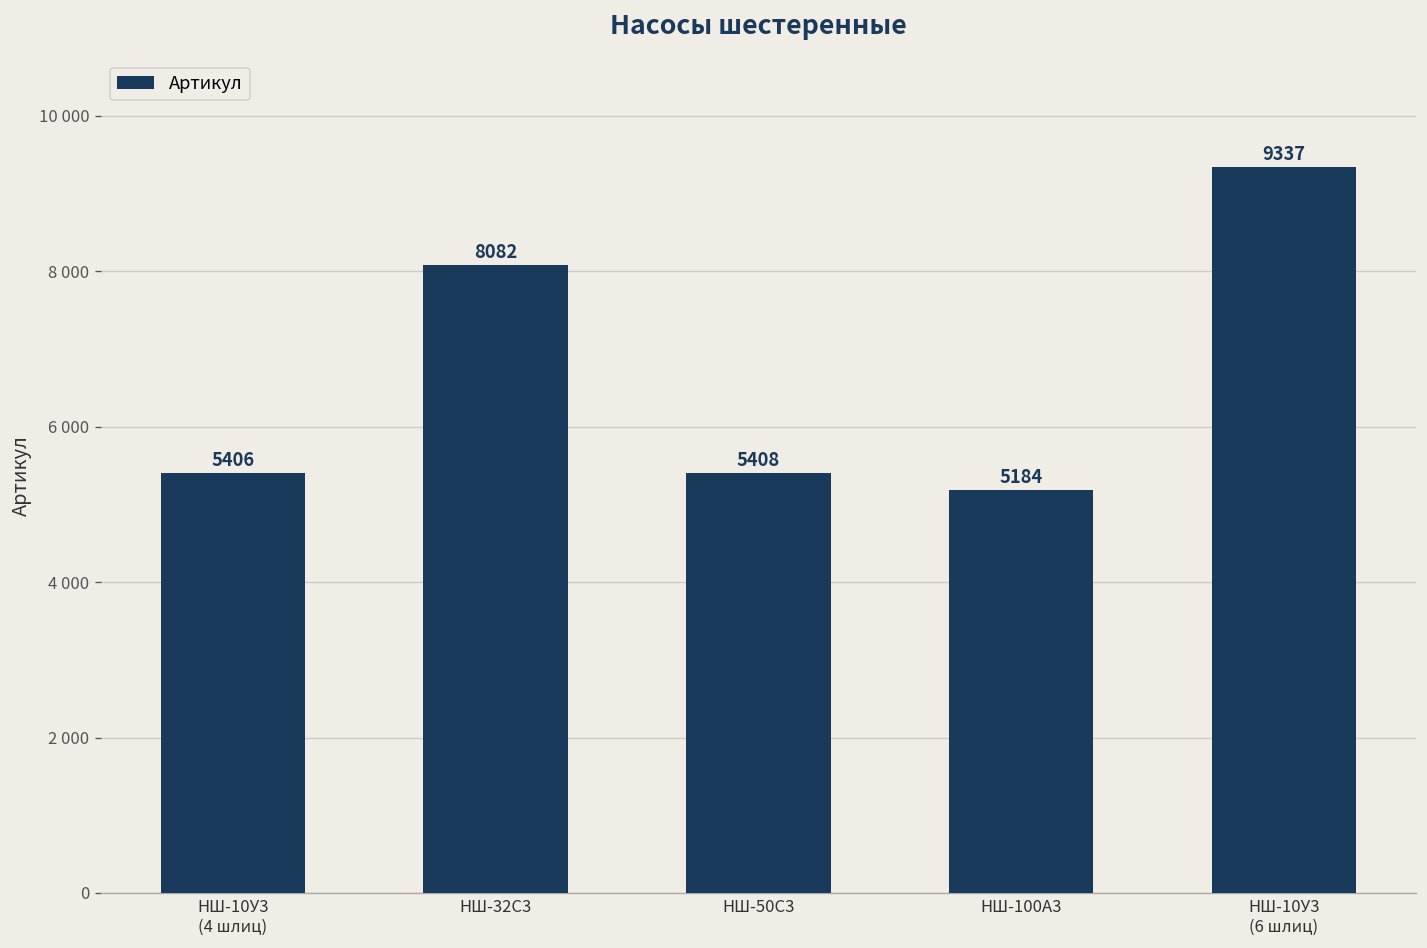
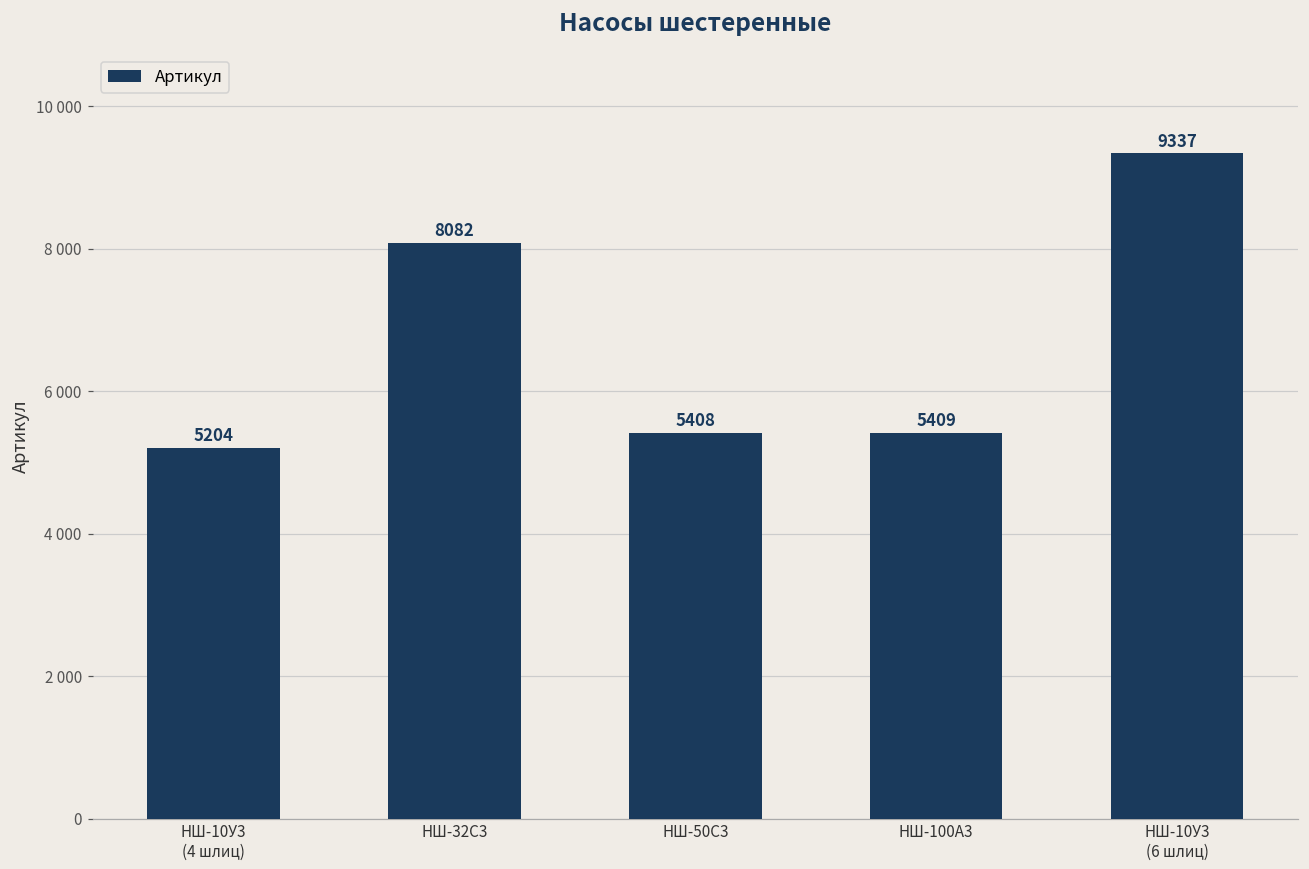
  {
-   "НШ-10У3 (4 шлиц)": 5406,
+   "НШ-10У3 (4 шлиц)": 5204,
    "НШ-32С3": 8082,
    "НШ-50С3": 5408,
-   "НШ-100А3": 5184,
+   "НШ-100А3": 5409,
    "НШ-10У3 (6 шлиц)": 9337
  }
